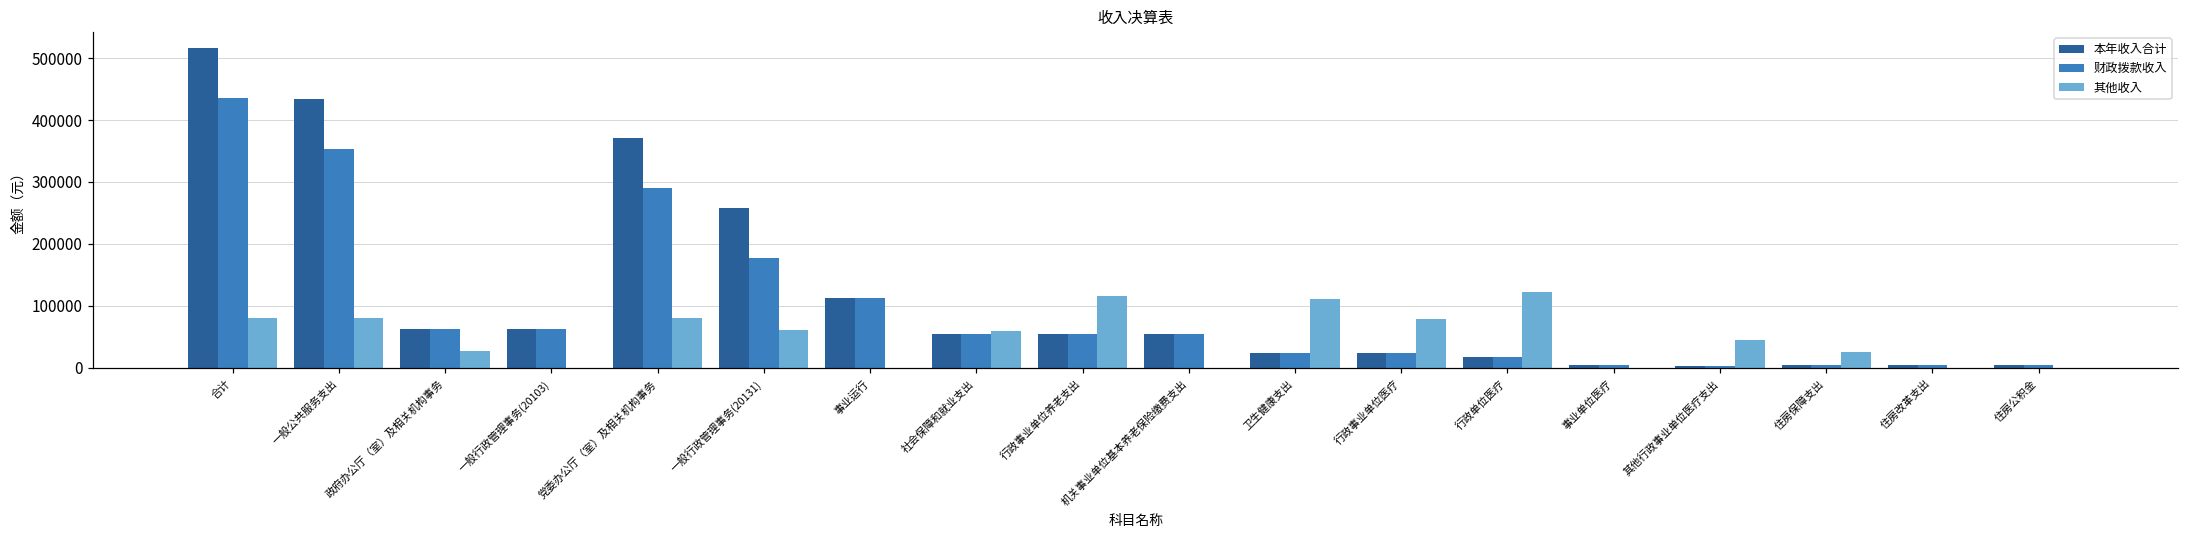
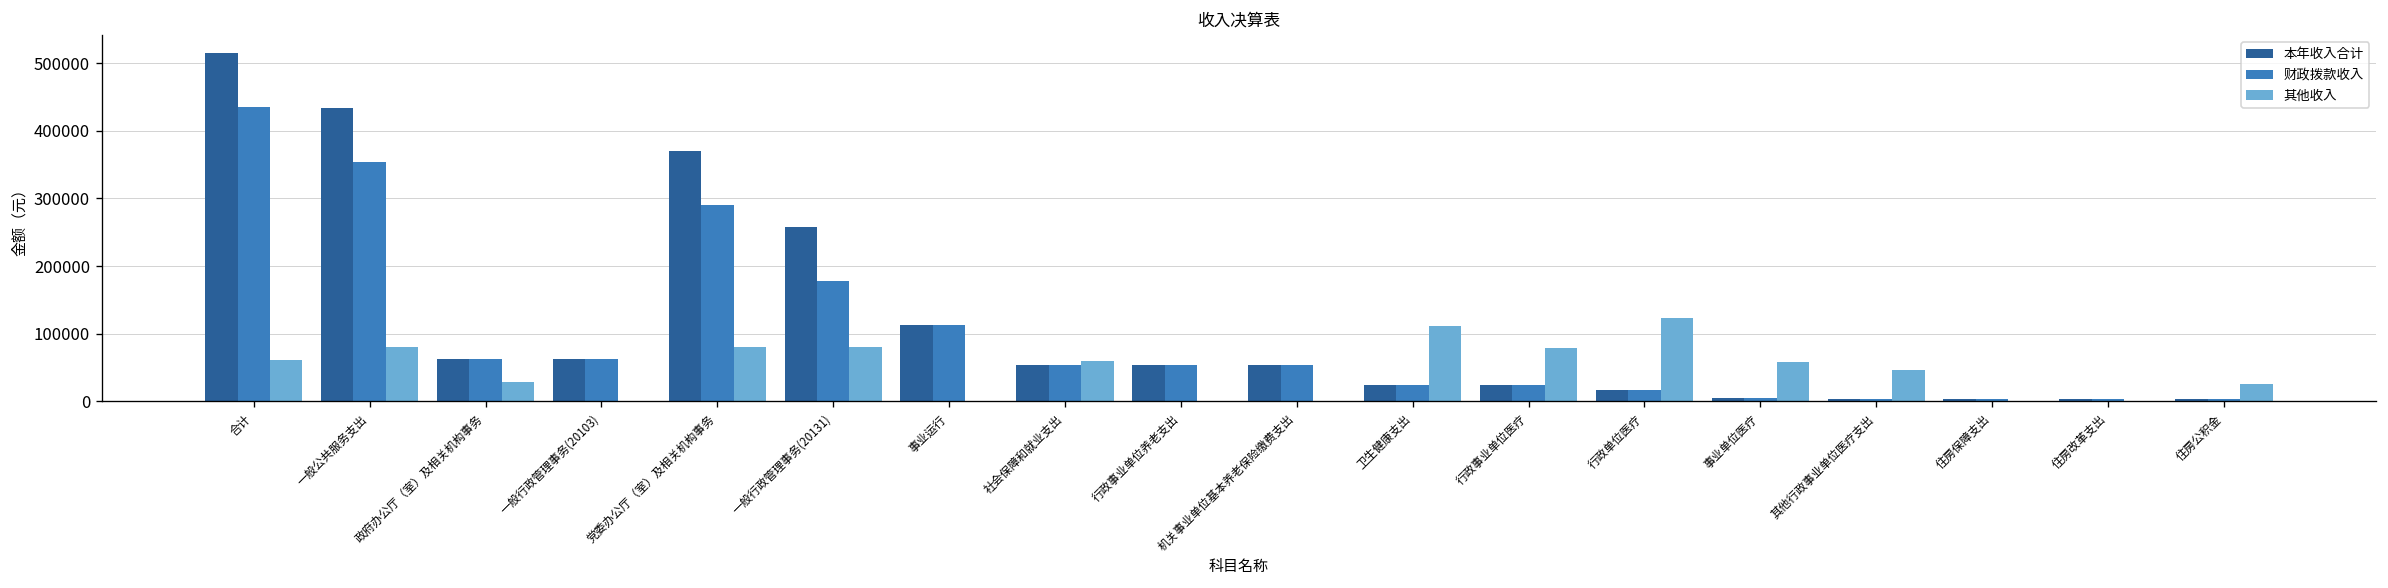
  {
    "其他收入": {
-     "合计": 80000,
+     "合计": 60000,
      "一般公共服务支出": 80000,
      "政府办公厅（室）及相关机构事务": 30000,
      "一般行政管理事务(20103)": 0,
      "党委办公厅（室）及相关机构事务": 80000,
-     "一般行政管理事务(20131)": 60000,
+     "一般行政管理事务(20131)": 80000,
      "事业运行": 0,
      "社会保障和就业支出": 60000,
-     "行政事业单位养老支出": 120000,
+     "行政事业单位养老支出": 0,
      "机关事业单位基本养老保险缴费支出": 0,
      "卫生健康支出": 110000,
      "行政事业单位医疗": 80000,
      "行政单位医疗": 120000,
-     "事业单位医疗": 0,
+     "事业单位医疗": 60000,
      "其他行政事业单位医疗支出": 50000,
-     "住房保障支出": 30000,
+     "住房保障支出": 0,
      "住房改革支出": 0,
-     "住房公积金": 0
+     "住房公积金": 30000
    }
  }
